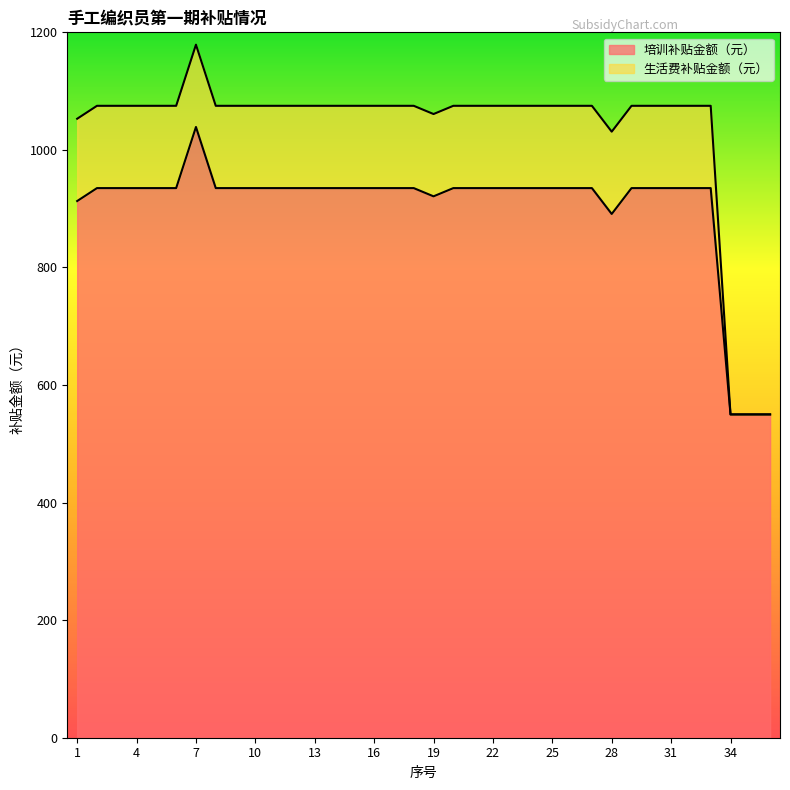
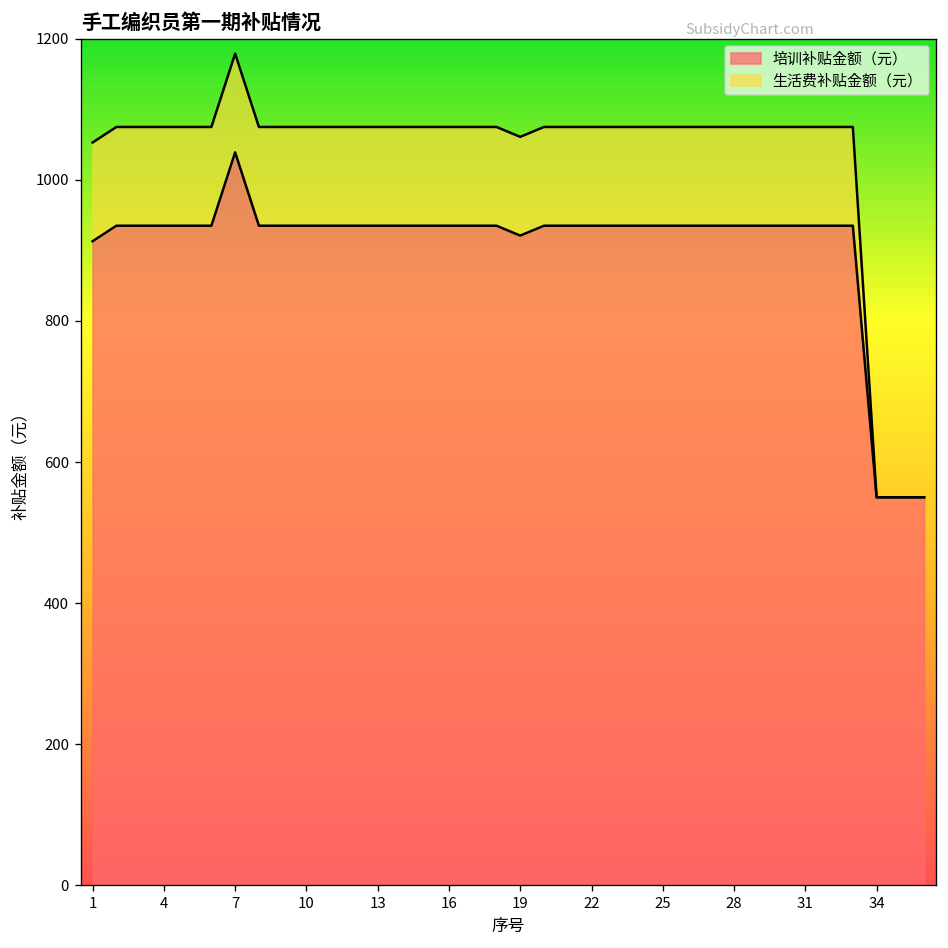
  {
    "培训补贴金额（元）": {
      "1": 910,
      "4": 940,
      "7": 1040,
      "10": 940,
      "13": 940,
      "16": 940,
      "19": 920,
      "22": 940,
      "25": 940,
-     "28": 890,
+     "28": 940,
      "31": 940
    },
    "生活费补贴金额（元）": {
      "1": 140,
      "4": 140,
      "7": 140,
      "10": 140,
      "13": 140,
      "16": 140,
      "19": 140,
      "22": 140,
      "25": 140,
      "28": 140,
      "31": 140
    }
  }
